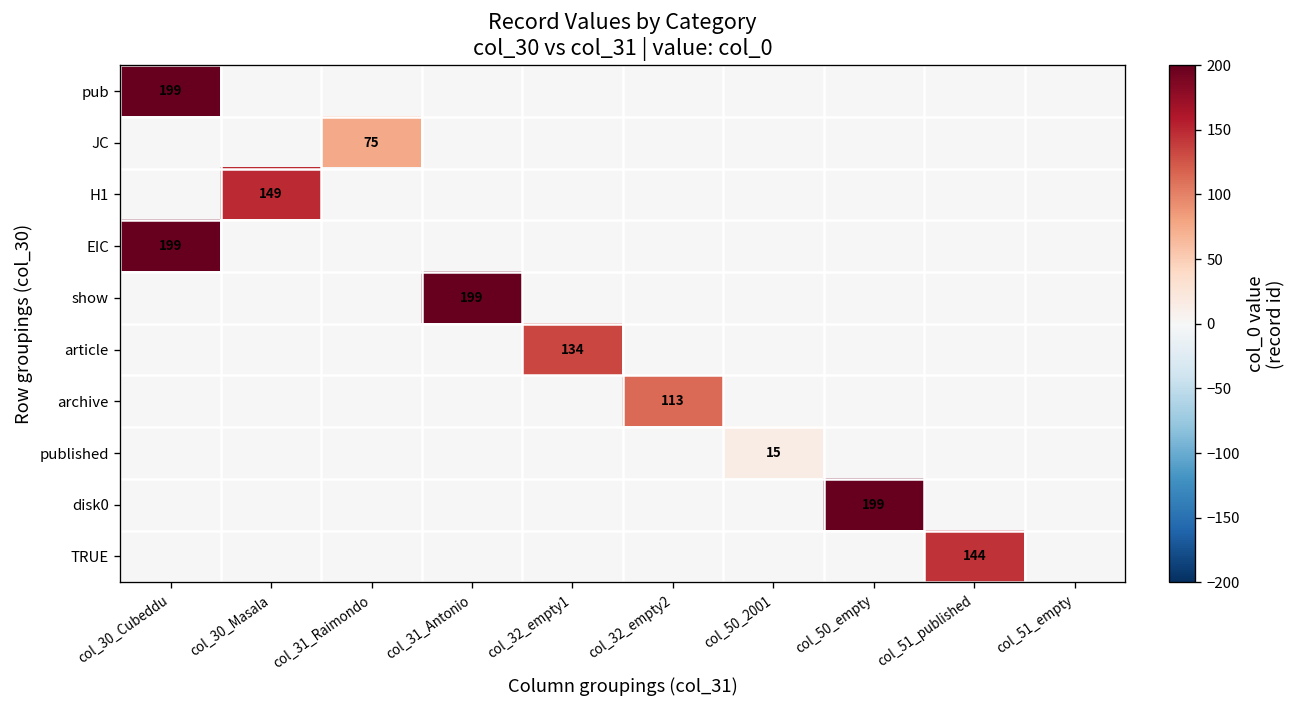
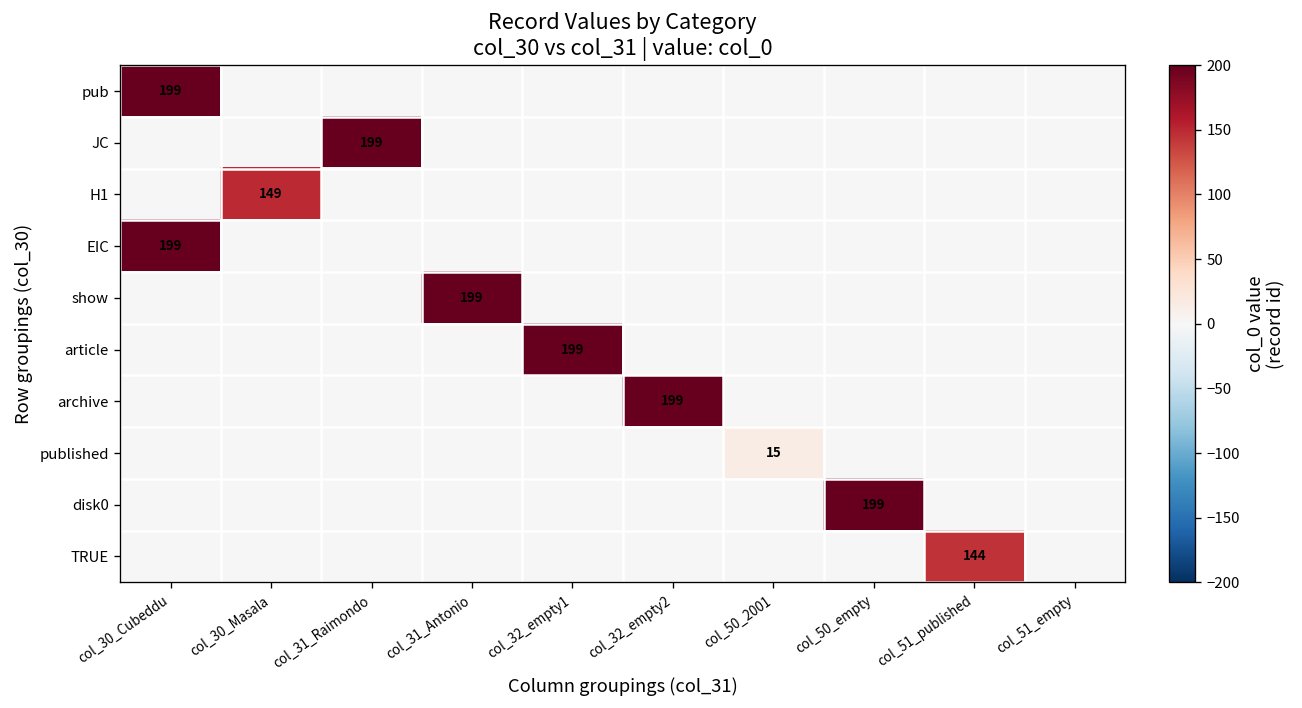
  {
    "pub": {
      "col_30_Cubeddu": 199
    },
    "JC": {
-     "col_31_Raimondo": 75
+     "col_31_Raimondo": 199
    },
    "H1": {
      "col_30_Masala": 149
    },
    "EIC": {
      "col_30_Cubeddu": 199
    },
    "show": {
      "col_31_Antonio": 199
    },
    "article": {
-     "col_32_empty1": 134
+     "col_32_empty1": 199
    },
    "archive": {
-     "col_32_empty2": 113
+     "col_32_empty2": 199
    },
    "published": {
      "col_50_2001": 15
    },
    "disk0": {
      "col_50_empty": 199
    },
    "TRUE": {
      "col_51_published": 144
    }
  }
